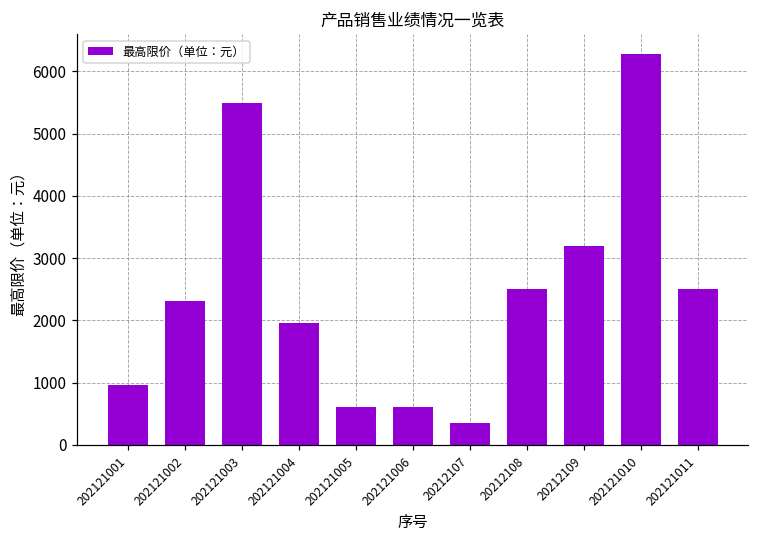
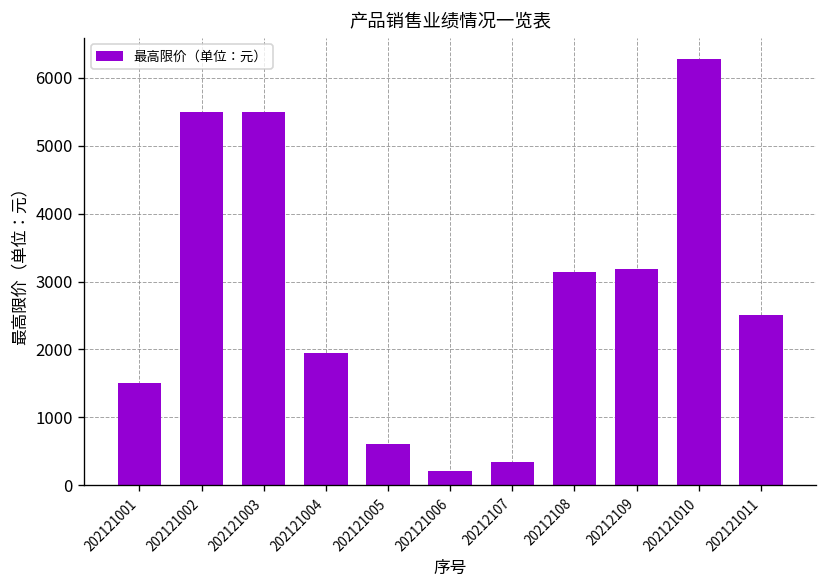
  {
-   "202121001": 1000,
-   "202121002": 2300,
+   "202121001": 1500,
+   "202121002": 5500,
    "202121003": 5500,
    "202121004": 2000,
    "202121005": 600,
-   "202121006": 600,
+   "202121006": 200,
    "20212107": 300,
-   "20212108": 2500,
+   "20212108": 3100,
    "20212109": 3200,
    "202121010": 6300,
    "202121011": 2500
  }
